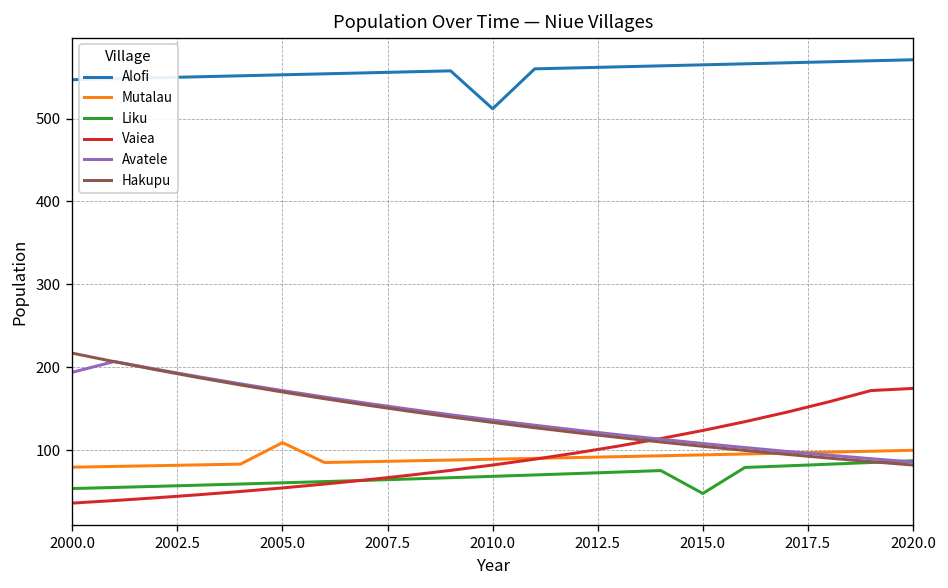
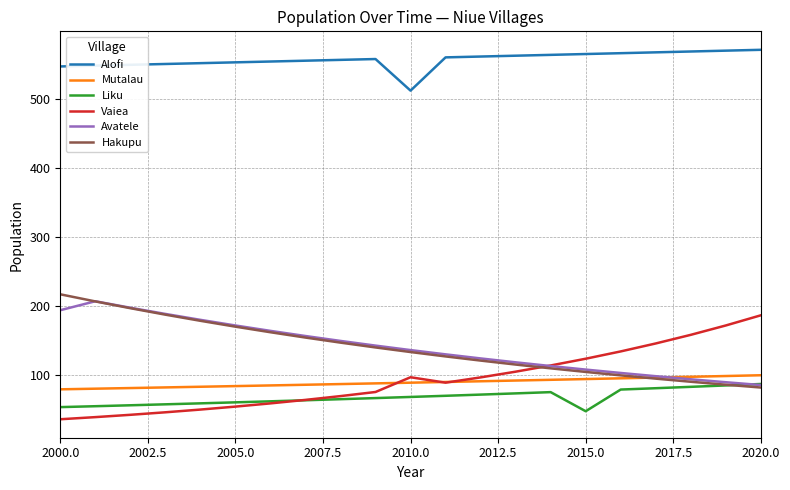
  {
    "Alofi": {
      "2000.0": 550,
      "2005.0": 550,
      "2010.0": 510,
      "2015.0": 560,
      "2020.0": 570
    },
    "Mutalau": {
      "2000.0": 80,
-     "2005.0": 110,
+     "2005.0": 80,
      "2010.0": 90,
      "2015.0": 90,
      "2020.0": 100
    },
    "Liku": {
      "2000.0": 50,
      "2005.0": 60,
      "2010.0": 70,
      "2015.0": 50
    },
    "Vaiea": {
      "2000.0": 40,
      "2005.0": 50,
-     "2010.0": 80,
+     "2010.0": 100,
      "2015.0": 120,
-     "2020.0": 170
+     "2020.0": 190
    },
    "Avatele": {
      "2000.0": 190
    },
    "Hakupu": {
      "2000.0": 220
    }
  }
